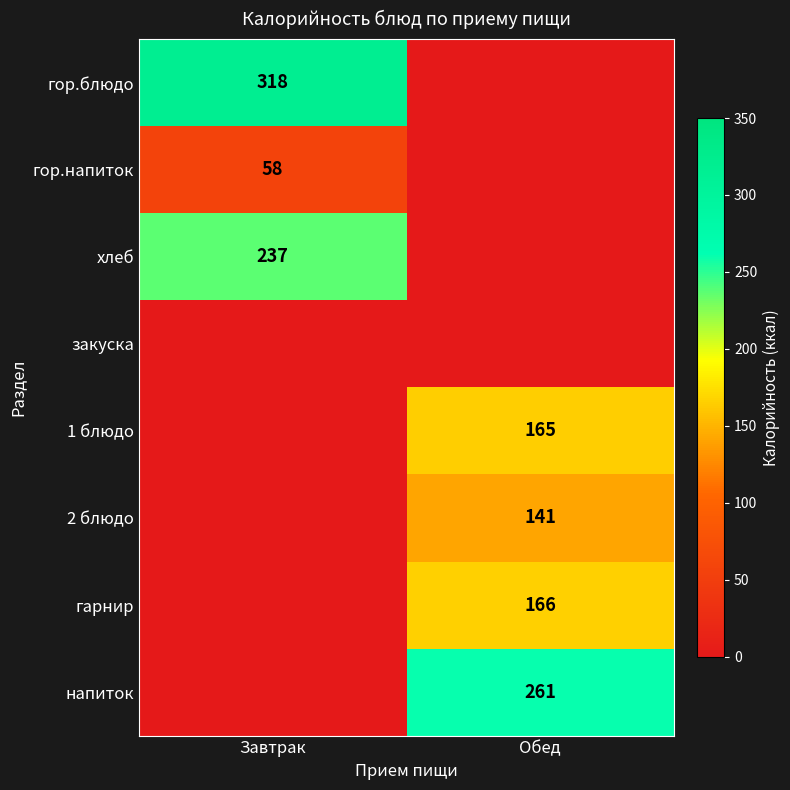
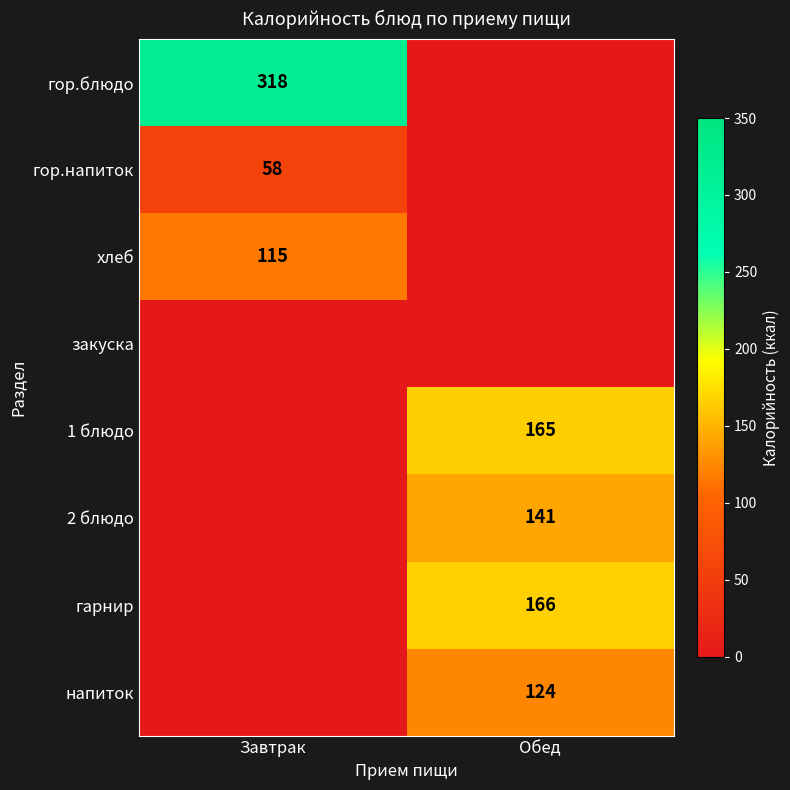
  {
    "гор.блюдо": {
      "Завтрак": 318
    },
    "гор.напиток": {
      "Завтрак": 58
    },
    "хлеб": {
-     "Завтрак": 237
+     "Завтрак": 115
    },
    "1 блюдо": {
      "Обед": 165
    },
    "2 блюдо": {
      "Обед": 141
    },
    "гарнир": {
      "Обед": 166
    },
    "напиток": {
-     "Обед": 261
+     "Обед": 124
    }
  }
